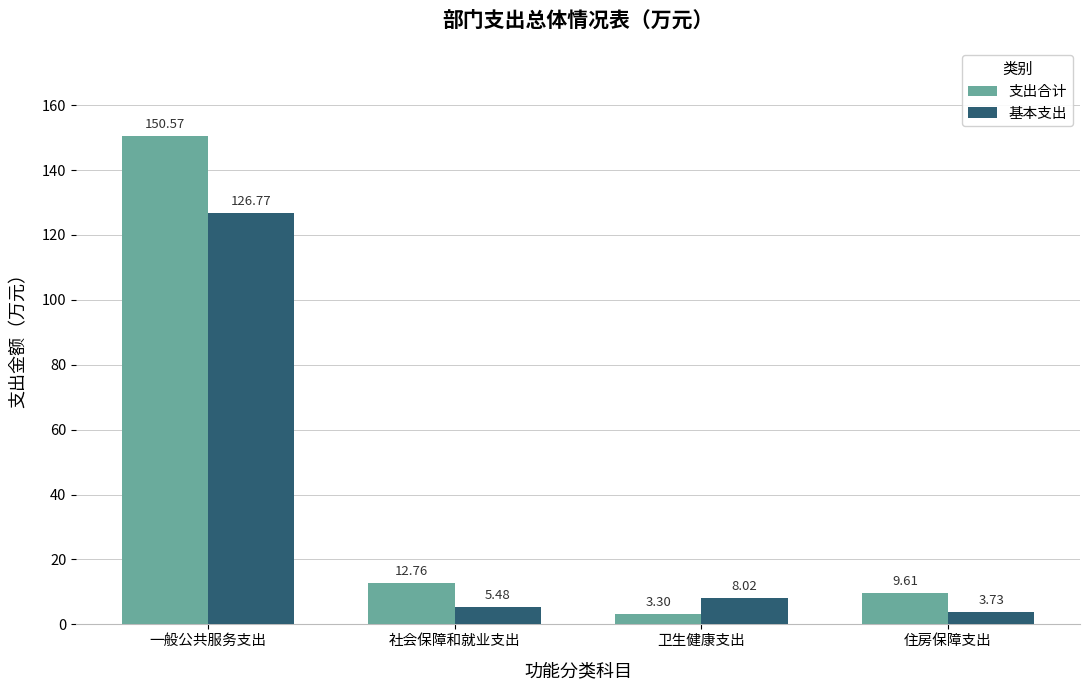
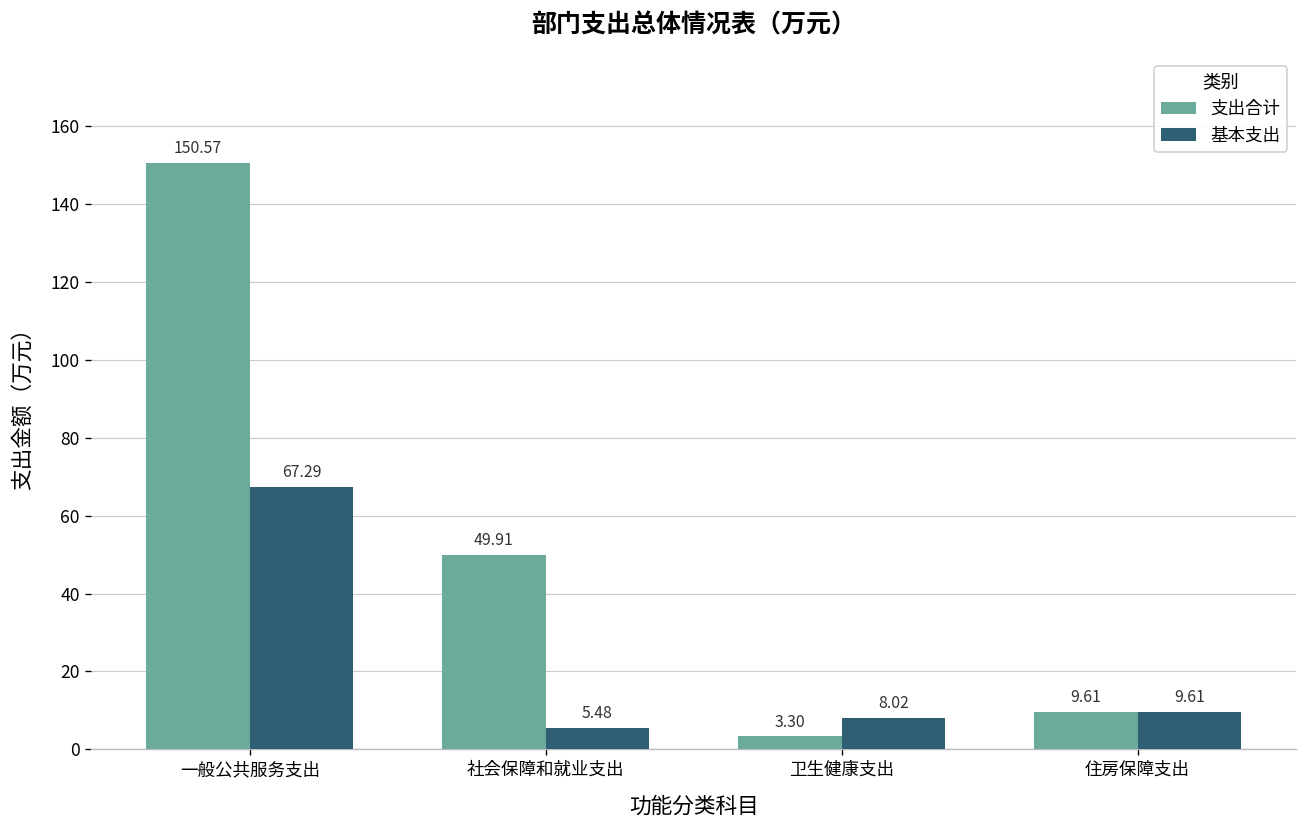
  {
    "支出合计": {
      "一般公共服务支出": 150.57,
-     "社会保障和就业支出": 12.76,
+     "社会保障和就业支出": 49.91,
      "卫生健康支出": 3.30,
      "住房保障支出": 9.61
    },
    "基本支出": {
-     "一般公共服务支出": 126.77,
+     "一般公共服务支出": 67.29,
      "社会保障和就业支出": 5.48,
      "卫生健康支出": 8.02,
-     "住房保障支出": 3.73
+     "住房保障支出": 9.61
    }
  }
